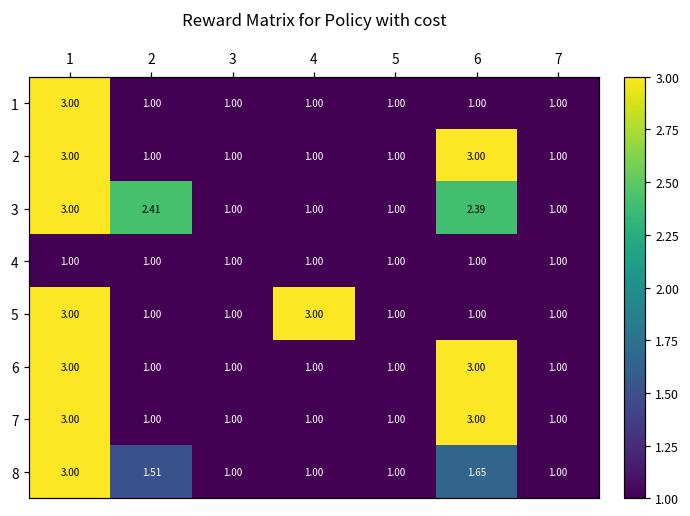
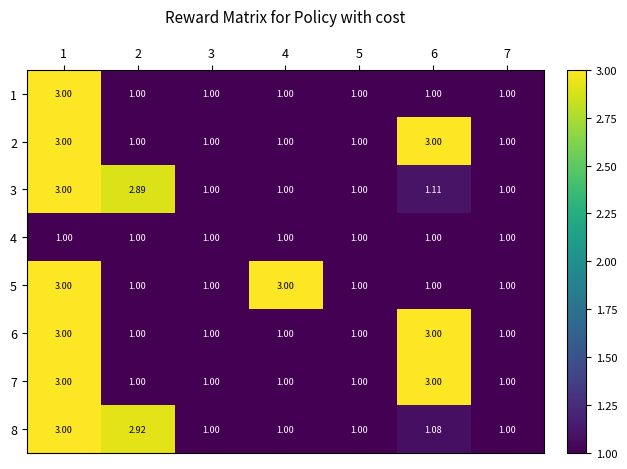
  {
    "1": {
      "1": 3.00,
      "2": 1.00,
      "3": 1.00,
      "4": 1.00,
      "5": 1.00,
      "6": 1.00,
      "7": 1.00
    },
    "2": {
      "1": 3.00,
      "2": 1.00,
      "3": 1.00,
      "4": 1.00,
      "5": 1.00,
      "6": 3.00,
      "7": 1.00
    },
    "3": {
      "1": 3.00,
-     "2": 2.41,
+     "2": 2.89,
      "3": 1.00,
      "4": 1.00,
      "5": 1.00,
-     "6": 2.39,
+     "6": 1.11,
      "7": 1.00
    },
    "4": {
      "1": 1.00,
      "2": 1.00,
      "3": 1.00,
      "4": 1.00,
      "5": 1.00,
      "6": 1.00,
      "7": 1.00
    },
    "5": {
      "1": 3.00,
      "2": 1.00,
      "3": 1.00,
      "4": 3.00,
      "5": 1.00,
      "6": 1.00,
      "7": 1.00
    },
    "6": {
      "1": 3.00,
      "2": 1.00,
      "3": 1.00,
      "4": 1.00,
      "5": 1.00,
      "6": 3.00,
      "7": 1.00
    },
    "7": {
      "1": 3.00,
      "2": 1.00,
      "3": 1.00,
      "4": 1.00,
      "5": 1.00,
      "6": 3.00,
      "7": 1.00
    },
    "8": {
      "1": 3.00,
-     "2": 1.51,
+     "2": 2.92,
      "3": 1.00,
      "4": 1.00,
      "5": 1.00,
-     "6": 1.65,
+     "6": 1.08,
      "7": 1.00
    }
  }
